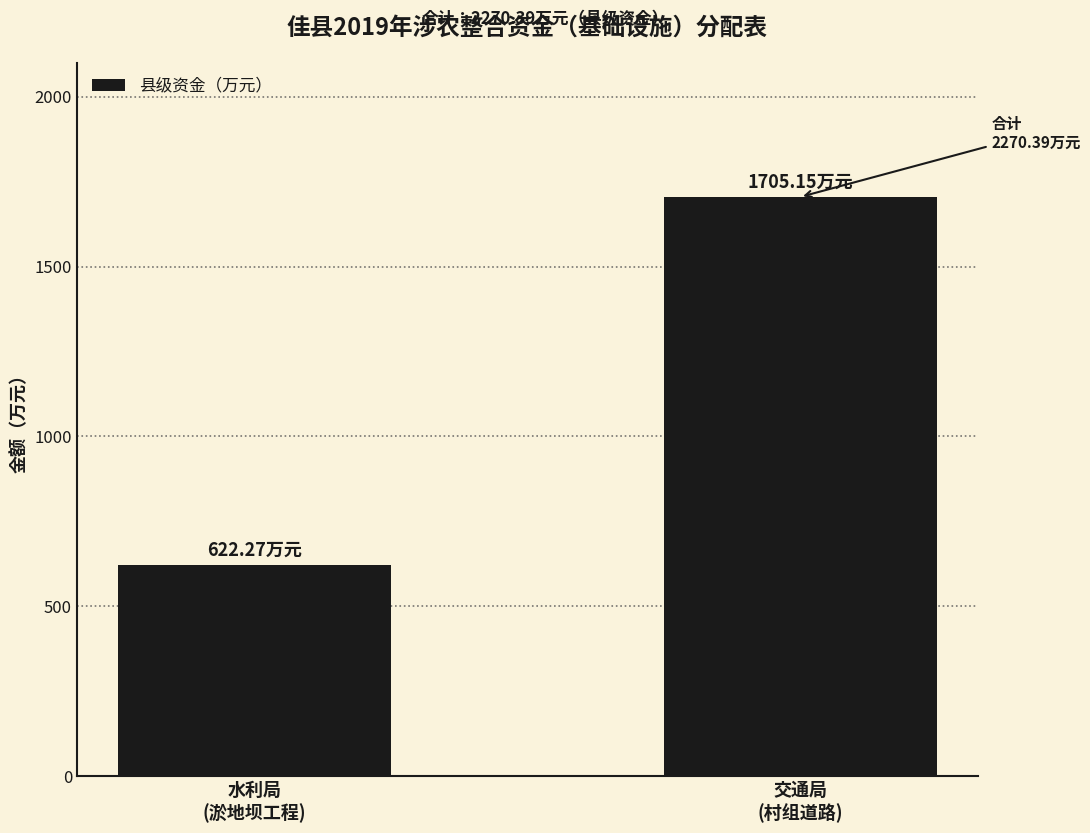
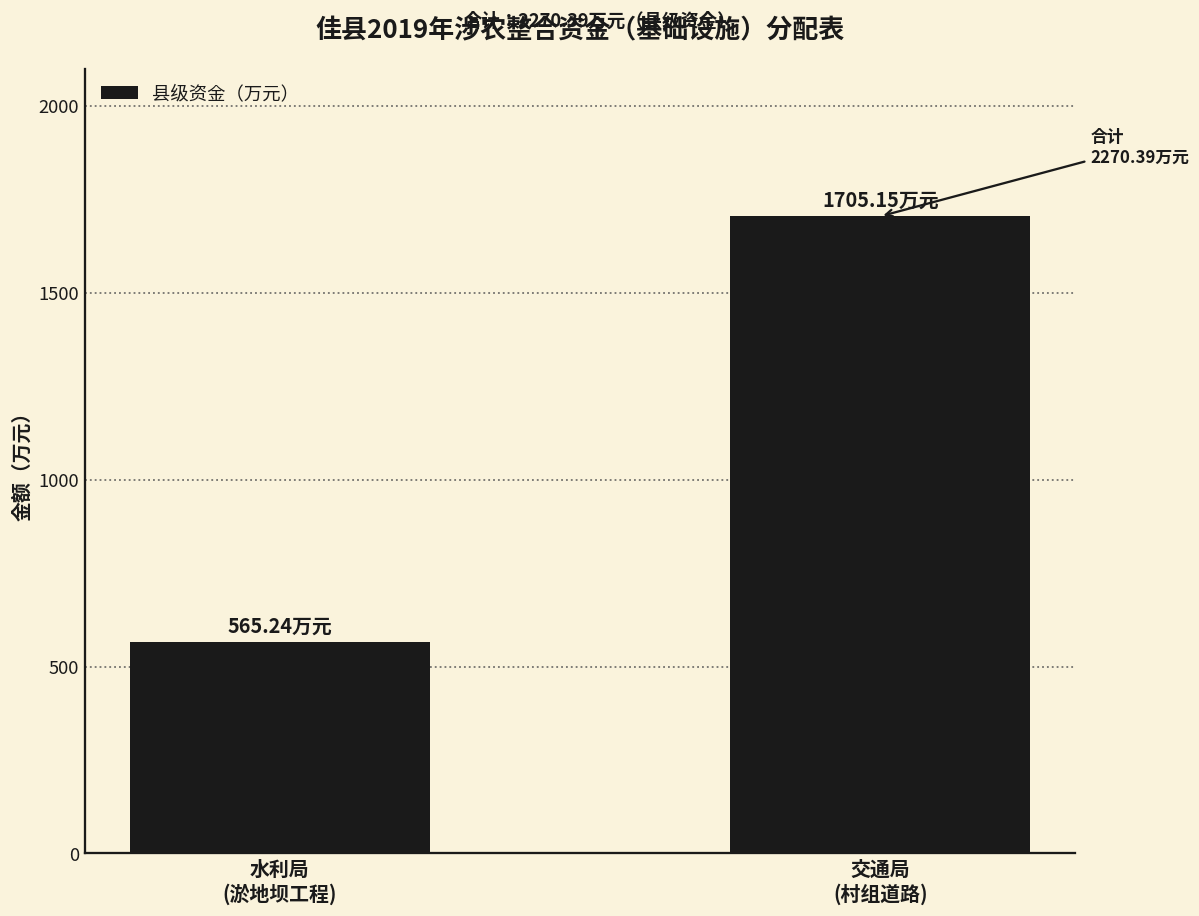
  {
-   "水利局 (淤地坝工程)": 622.27
+   "水利局 (淤地坝工程)": 565.24
  }
